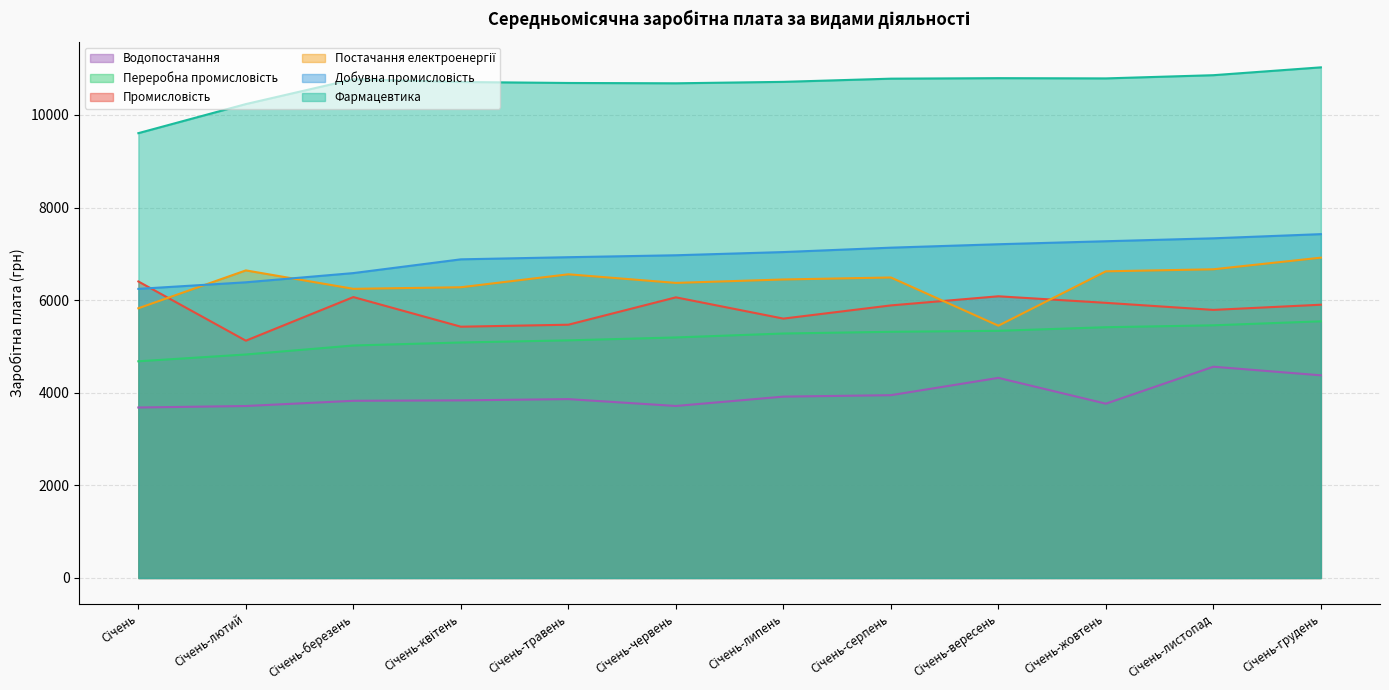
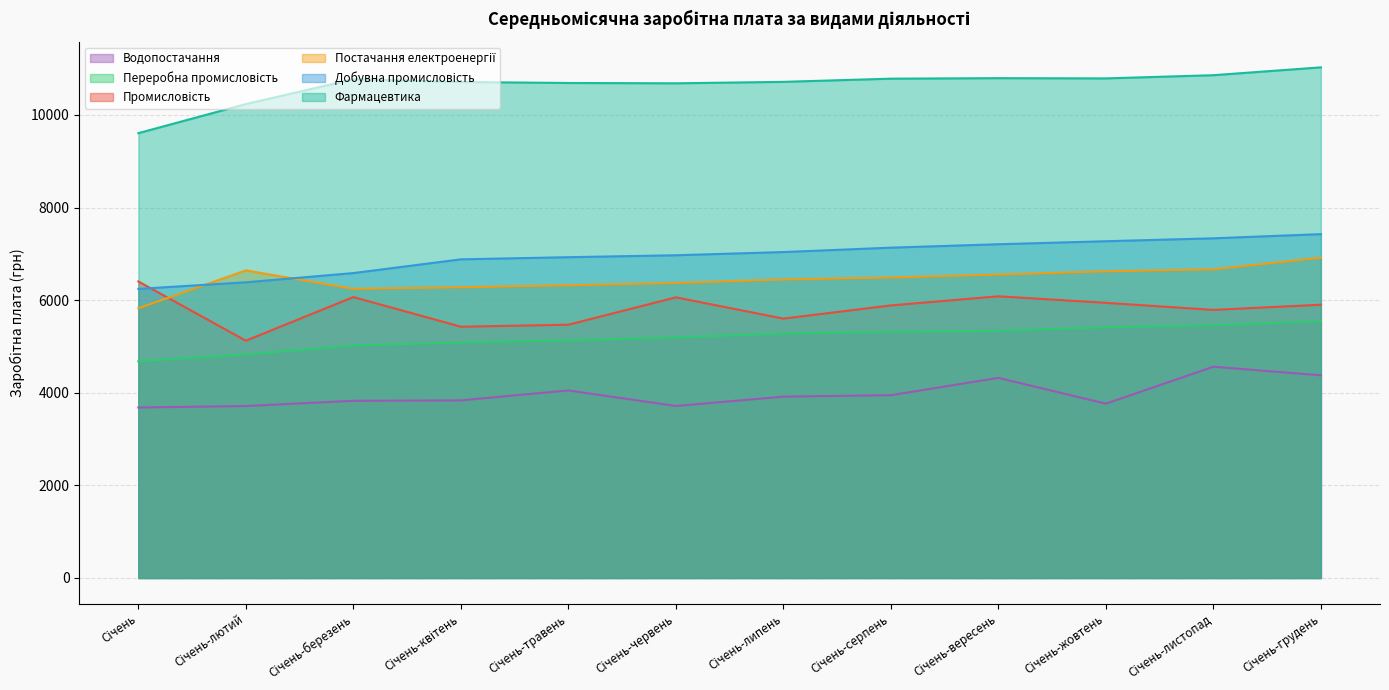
  {
    "Водопостачання": {
      "Січень": 3700,
      "Січень-лютий": 3700,
      "Січень-березень": 3800,
      "Січень-квітень": 3800,
-     "Січень-травень": 3900,
+     "Січень-травень": 4100,
      "Січень-червень": 3700,
      "Січень-липень": 3900,
      "Січень-серпень": 3900,
      "Січень-вересень": 4300,
      "Січень-жовтень": 3800,
      "Січень-листопад": 4600,
      "Січень-грудень": 4400
    },
    "Промисловість": {
      "Січень": 6400,
      "Січень-лютий": 5100,
      "Січень-березень": 6100,
      "Січень-квітень": 5400,
      "Січень-травень": 5500,
      "Січень-червень": 6100,
      "Січень-липень": 5600,
      "Січень-серпень": 5900,
      "Січень-вересень": 6100,
      "Січень-жовтень": 5900,
      "Січень-листопад": 5800,
      "Січень-грудень": 5900
    },
    "Постачання електроенергії": {
      "Січень": 5800,
      "Січень-лютий": 6600,
      "Січень-березень": 6200,
      "Січень-квітень": 6300,
-     "Січень-травень": 6600,
+     "Січень-травень": 6300,
      "Січень-червень": 6400,
      "Січень-липень": 6400,
      "Січень-серпень": 6500,
-     "Січень-вересень": 5400,
+     "Січень-вересень": 6600,
      "Січень-жовтень": 6600,
      "Січень-листопад": 6700,
      "Січень-грудень": 6900
    }
  }
